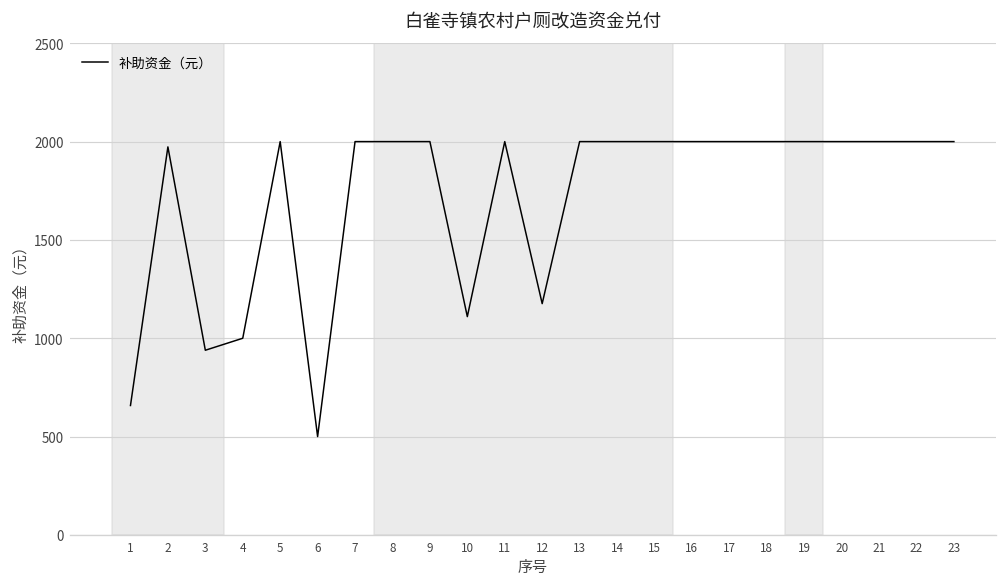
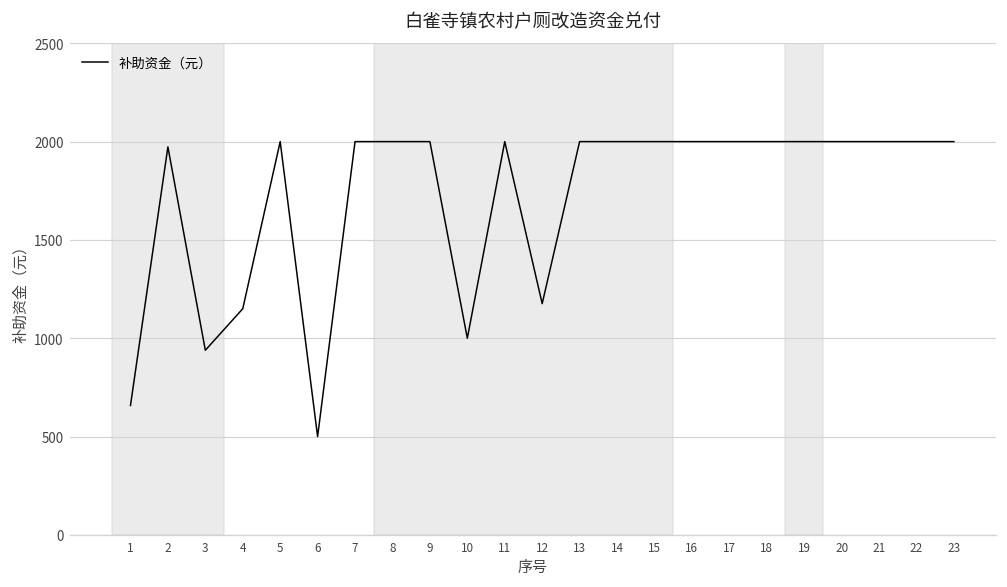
  {
    "1": 660,
    "2": 1970,
    "3": 940,
-   "4": 1000,
+   "4": 1150,
    "5": 2000,
    "6": 500,
    "7": 2000,
    "8": 2000,
    "9": 2000,
-   "10": 1110,
+   "10": 1000,
    "11": 2000,
    "12": 1180,
    "13": 2000,
    "14": 2000,
    "15": 2000,
    "16": 2000,
    "17": 2000,
    "18": 2000,
    "19": 2000,
    "20": 2000,
    "21": 2000,
    "22": 2000,
    "23": 2000
  }
